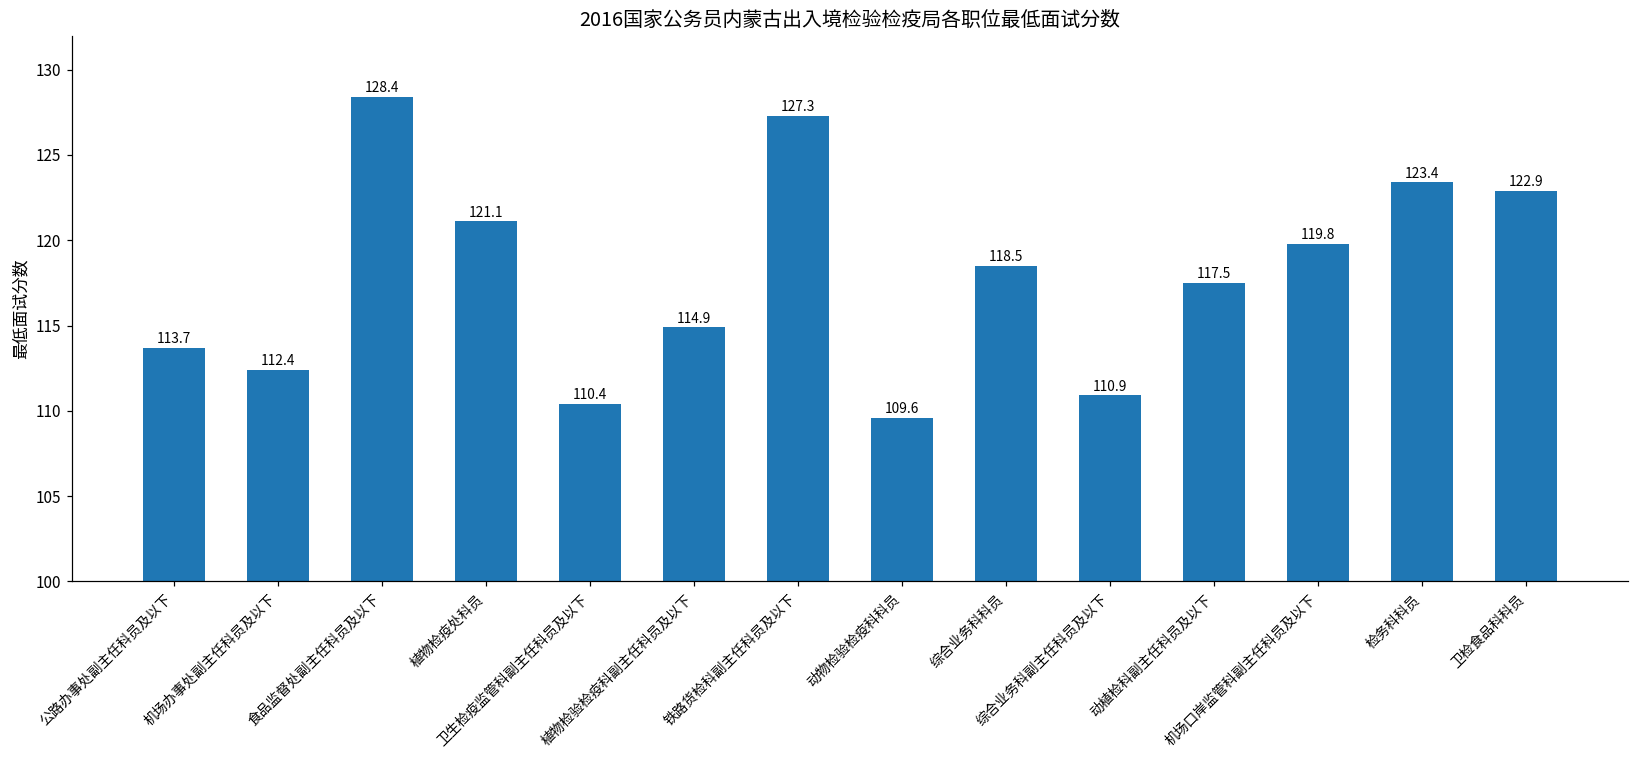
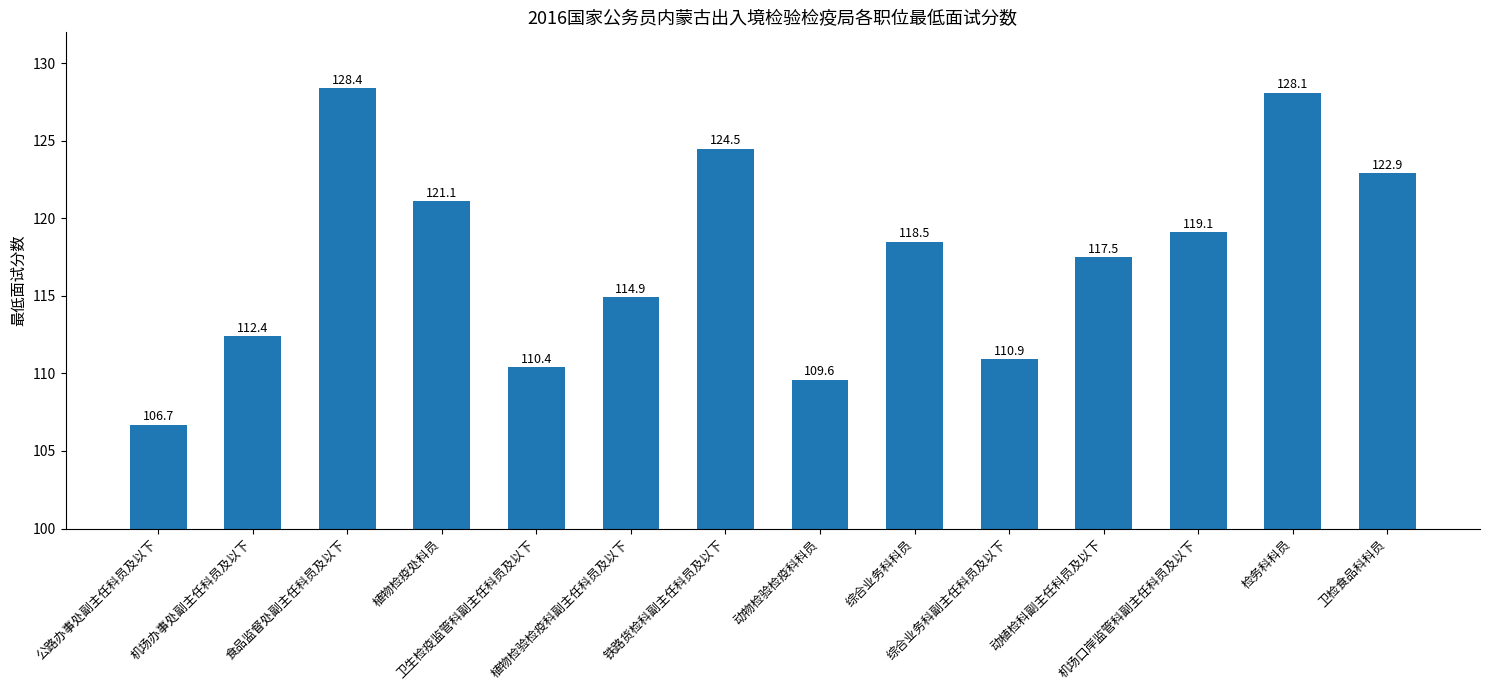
  {
-   "公路办事处副主任科员及以下": 113.7,
+   "公路办事处副主任科员及以下": 106.7,
    "机场办事处副主任科员及以下": 112.4,
    "食品监督处副主任科员及以下": 128.4,
    "植物检疫处科员": 121.1,
    "卫生检疫监管科副主任科员及以下": 110.4,
    "植物检验检疫科副主任科员及以下": 114.9,
-   "铁路货检科副主任科员及以下": 127.3,
+   "铁路货检科副主任科员及以下": 124.5,
    "动物检验检疫科科员": 109.6,
    "综合业务科科员": 118.5,
    "综合业务科副主任科员及以下": 110.9,
    "动植检科副主任科员及以下": 117.5,
-   "机场口岸监管科副主任科员及以下": 119.8,
-   "检务科科员": 123.4,
+   "机场口岸监管科副主任科员及以下": 119.1,
+   "检务科科员": 128.1,
    "卫检食品科科员": 122.9
  }
